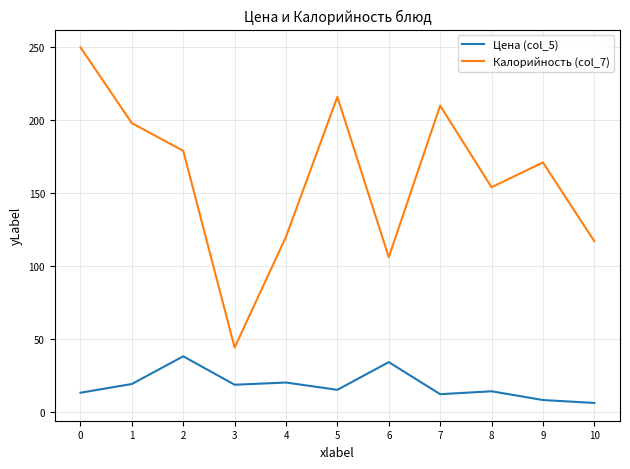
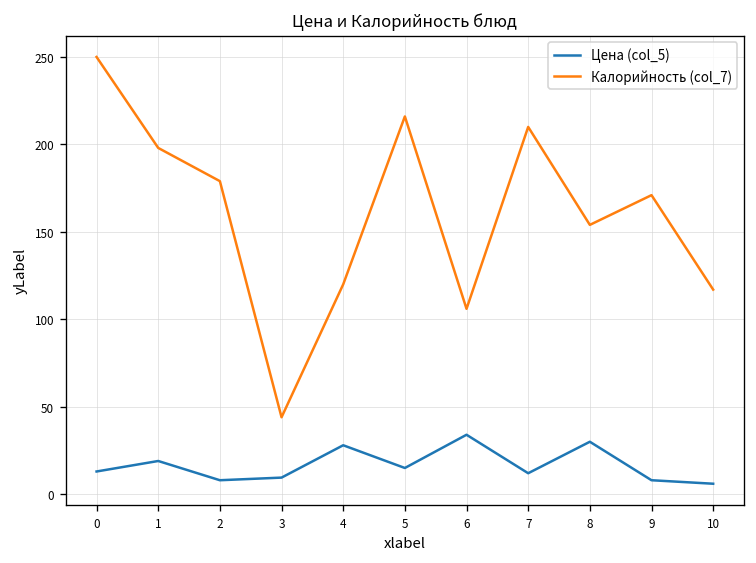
  {
    "Цена (col_5)": {
      "0": 13,
      "1": 19,
-     "2": 38,
-     "3": 19,
-     "4": 20,
+     "2": 8,
+     "3": 10,
+     "4": 28,
      "5": 15,
      "6": 34,
      "7": 12,
-     "8": 14,
+     "8": 30,
      "9": 8,
      "10": 6
    },
    "Калорийность (col_7)": {
      "0": 250,
      "1": 198,
      "2": 179,
      "3": 44,
      "4": 120,
      "5": 216,
      "6": 106,
      "7": 210,
      "8": 154,
      "9": 171,
      "10": 117
    }
  }
